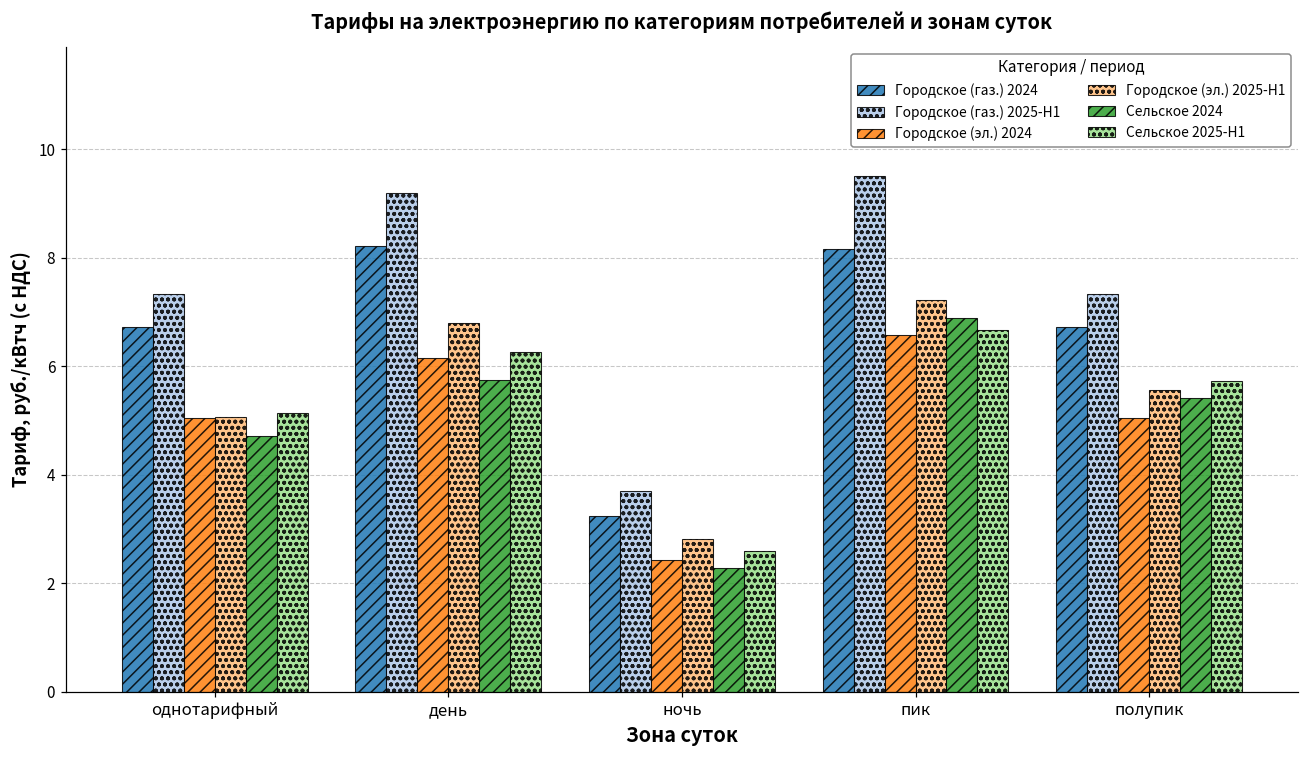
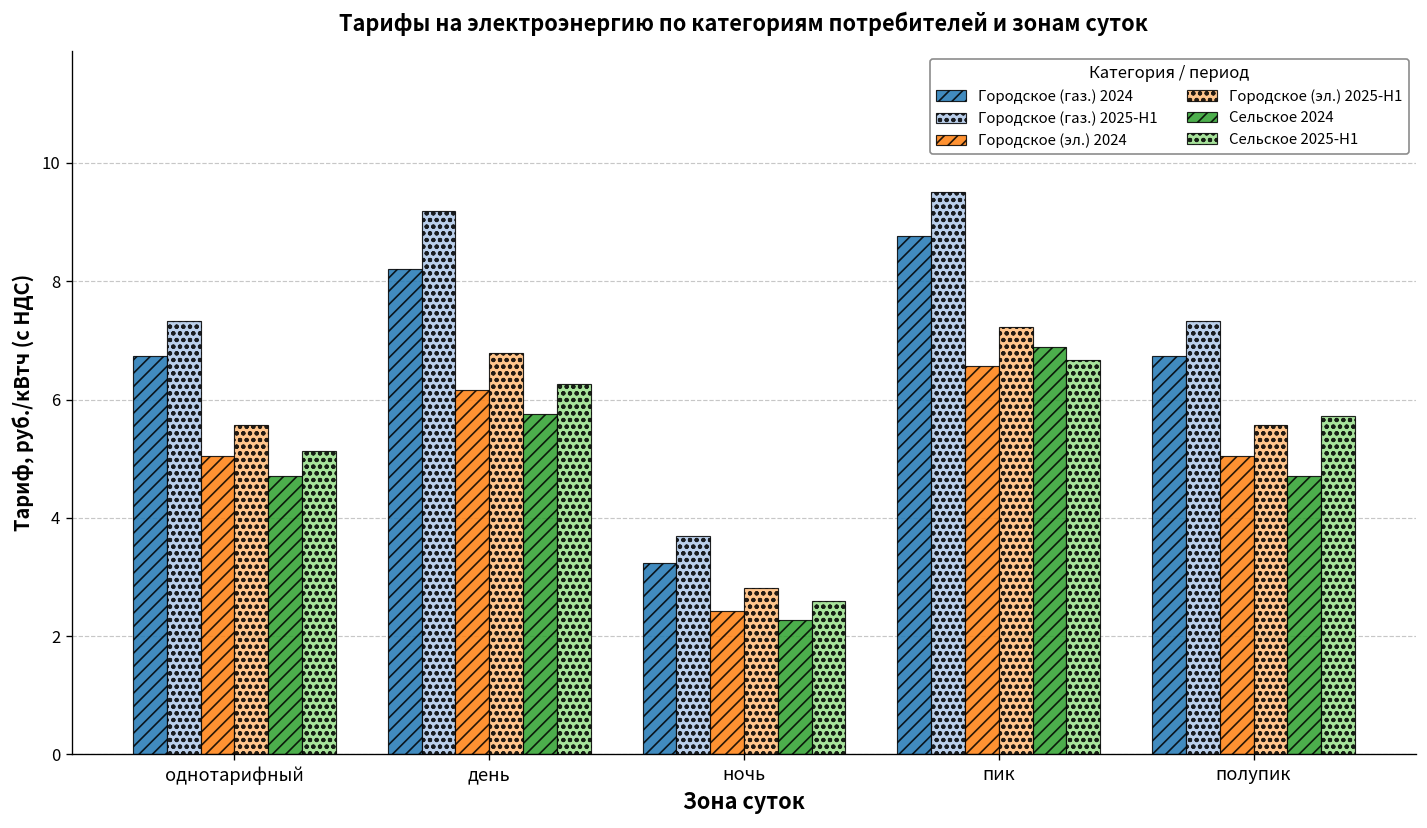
  {
    "Городское (газ.) 2024": {
      "однотарифный": 6.7,
      "день": 8.2,
      "ночь": 3.2,
-     "пик": 8.2,
+     "пик": 8.8,
      "полупик": 6.7
    },
    "Городское (газ.) 2025-H1": {
      "однотарифный": 7.3,
      "день": 9.2,
      "ночь": 3.7,
      "пик": 9.5,
      "полупик": 7.3
    },
    "Городское (эл.) 2024": {
      "однотарифный": 5.1,
      "день": 6.2,
      "ночь": 2.4,
      "пик": 6.6,
      "полупик": 5.1
    },
    "Городское (эл.) 2025-H1": {
-     "однотарифный": 5.1,
+     "однотарифный": 5.6,
      "день": 6.8,
      "ночь": 2.8,
      "пик": 7.2,
      "полупик": 5.6
    },
    "Сельское 2024": {
      "однотарифный": 4.7,
      "день": 5.8,
      "ночь": 2.3,
      "пик": 6.9,
-     "полупик": 5.4
+     "полупик": 4.7
    },
    "Сельское 2025-H1": {
      "однотарифный": 5.1,
      "день": 6.3,
      "ночь": 2.6,
      "пик": 6.7,
      "полупик": 5.7
    }
  }
